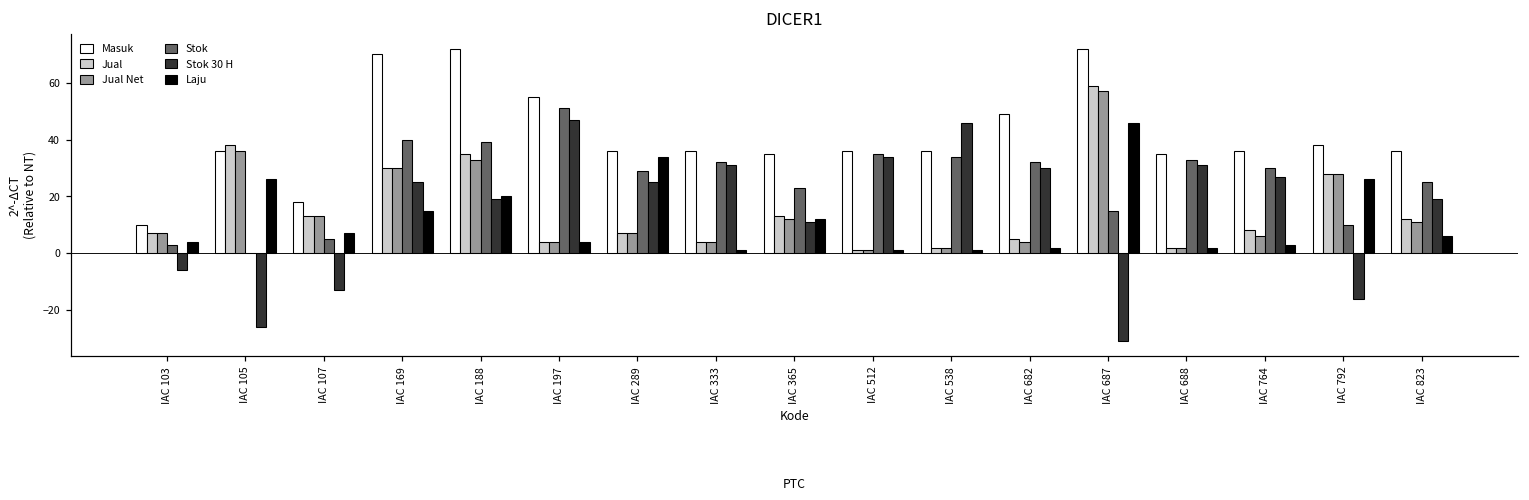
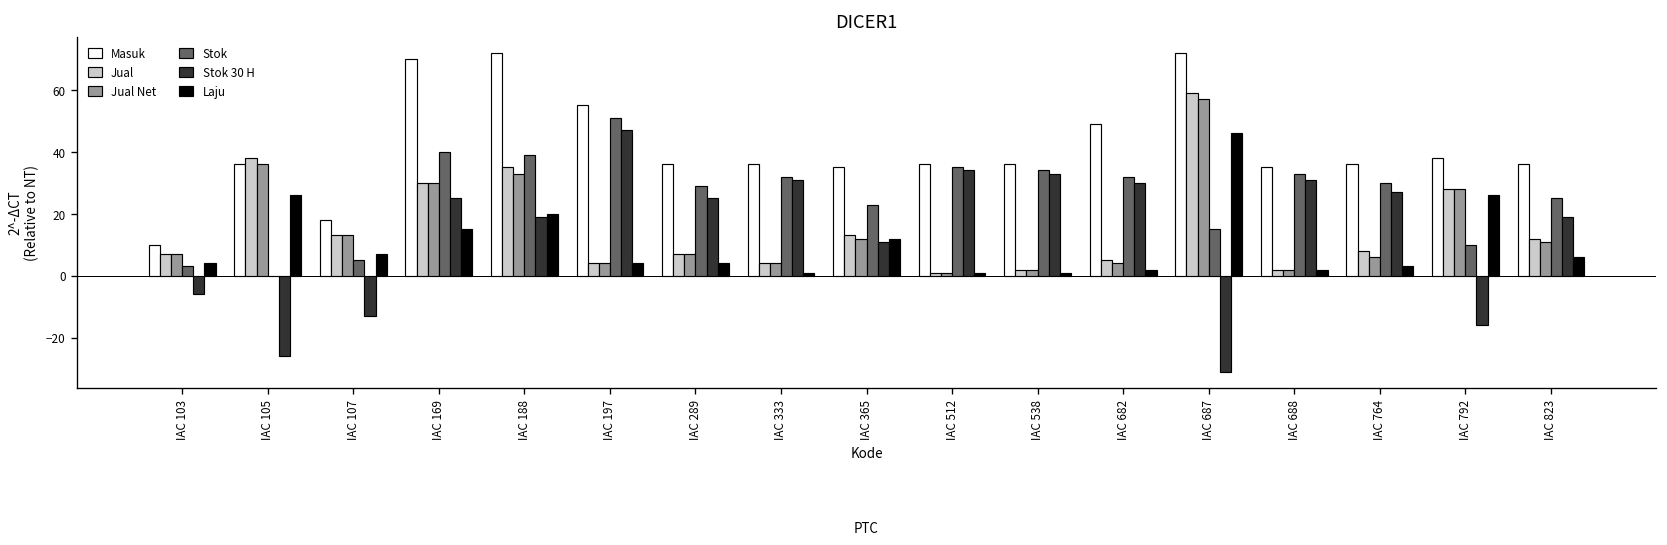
  {
    "Masuk": {
      "IAC 103": 10,
      "IAC 105": 36,
      "IAC 107": 18,
      "IAC 169": 70,
      "IAC 188": 72,
      "IAC 197": 55,
      "IAC 289": 36,
      "IAC 333": 36,
      "IAC 365": 35,
      "IAC 512": 36,
      "IAC 538": 36,
      "IAC 682": 49,
      "IAC 687": 72,
      "IAC 688": 35,
      "IAC 764": 36,
      "IAC 792": 38,
      "IAC 823": 36
    },
    "Jual": {
      "IAC 103": 7,
      "IAC 105": 38,
      "IAC 107": 13,
      "IAC 169": 30,
      "IAC 188": 35,
      "IAC 197": 4,
      "IAC 289": 7,
      "IAC 333": 4,
      "IAC 365": 13,
      "IAC 512": 1,
      "IAC 538": 2,
      "IAC 682": 5,
      "IAC 687": 59,
      "IAC 688": 2,
      "IAC 764": 8,
      "IAC 792": 28,
      "IAC 823": 12
    },
    "Jual Net": {
      "IAC 103": 7,
      "IAC 105": 36,
      "IAC 107": 13,
      "IAC 169": 30,
      "IAC 188": 33,
      "IAC 197": 4,
      "IAC 289": 7,
      "IAC 333": 4,
      "IAC 365": 12,
      "IAC 512": 1,
      "IAC 538": 2,
      "IAC 682": 4,
      "IAC 687": 57,
      "IAC 688": 2,
      "IAC 764": 6,
      "IAC 792": 28,
      "IAC 823": 11
    },
    "Stok": {
      "IAC 103": 3,
      "IAC 105": 0,
      "IAC 107": 5,
      "IAC 169": 40,
      "IAC 188": 39,
      "IAC 197": 51,
      "IAC 289": 29,
      "IAC 333": 32,
      "IAC 365": 23,
      "IAC 512": 35,
      "IAC 538": 34,
      "IAC 682": 32,
      "IAC 687": 15,
      "IAC 688": 33,
      "IAC 764": 30,
      "IAC 792": 10,
      "IAC 823": 25
    },
    "Stok 30 H": {
      "IAC 103": -6,
      "IAC 105": -26,
      "IAC 107": -13,
      "IAC 169": 25,
      "IAC 188": 19,
      "IAC 197": 47,
      "IAC 289": 25,
      "IAC 333": 31,
      "IAC 365": 11,
      "IAC 512": 34,
-     "IAC 538": 46,
+     "IAC 538": 33,
      "IAC 682": 30,
      "IAC 687": -31,
      "IAC 688": 31,
      "IAC 764": 27,
      "IAC 792": -16,
      "IAC 823": 19
    },
    "Laju": {
      "IAC 103": 4,
      "IAC 105": 26,
      "IAC 107": 7,
      "IAC 169": 15,
      "IAC 188": 20,
      "IAC 197": 4,
-     "IAC 289": 34,
+     "IAC 289": 4,
      "IAC 333": 1,
      "IAC 365": 12,
      "IAC 512": 1,
      "IAC 538": 1,
      "IAC 682": 2,
      "IAC 687": 46,
      "IAC 688": 2,
      "IAC 764": 3,
      "IAC 792": 26,
      "IAC 823": 6
    }
  }
